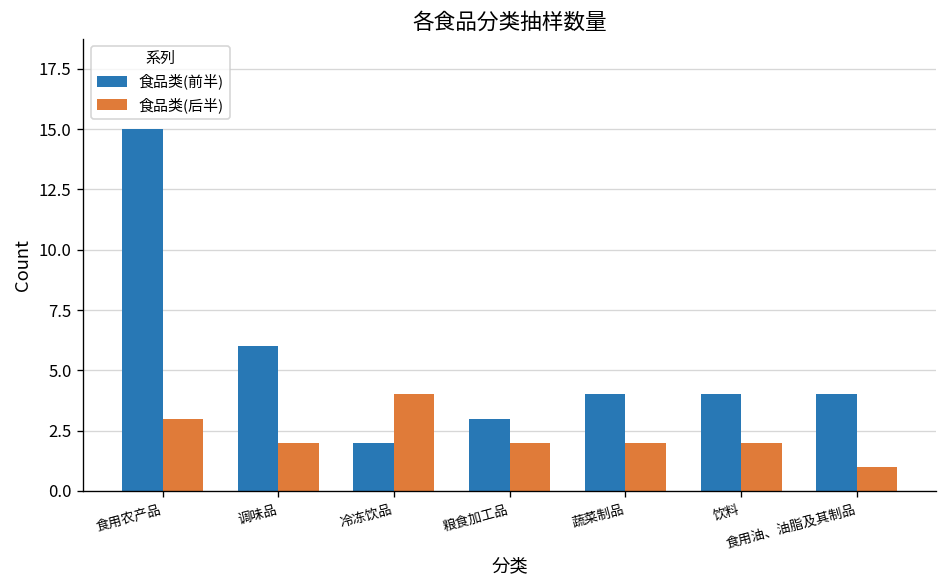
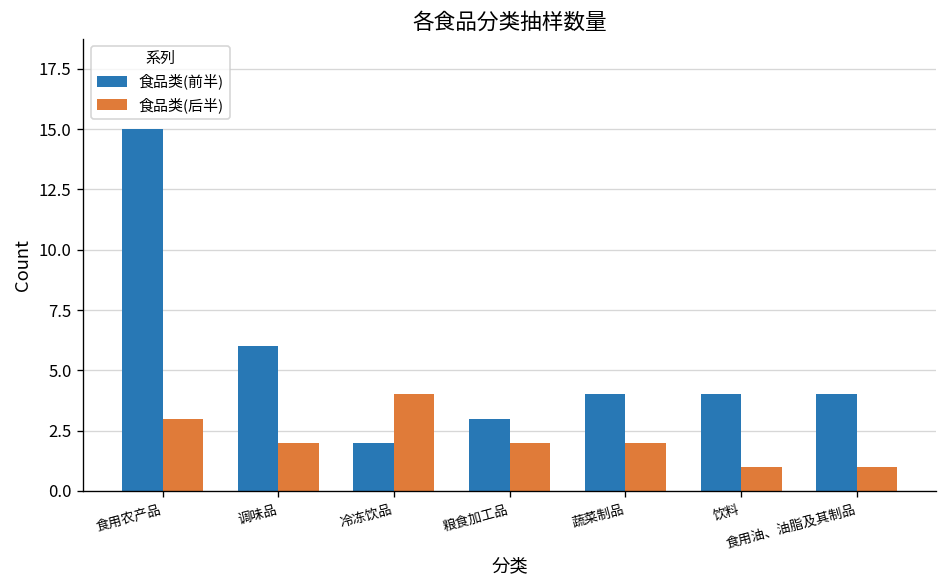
  {
    "食品类(前半)": {
      "食用农产品": 15,
      "调味品": 6,
      "冷冻饮品": 2,
      "粮食加工品": 3,
      "蔬菜制品": 4,
      "饮料": 4,
      "食用油、油脂及其制品": 4
    },
    "食品类(后半)": {
      "食用农产品": 3,
      "调味品": 2,
      "冷冻饮品": 4,
      "粮食加工品": 2,
      "蔬菜制品": 2,
-     "饮料": 2,
+     "饮料": 1,
      "食用油、油脂及其制品": 1
    }
  }
